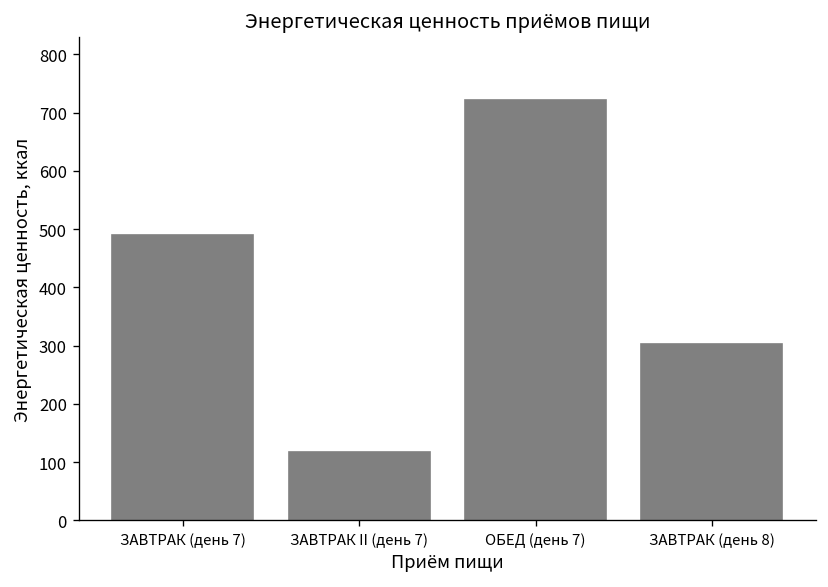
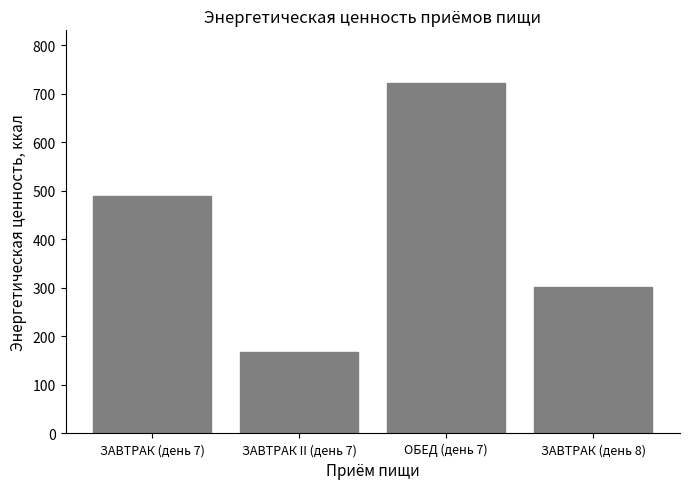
  {
    "ЗАВТРАК (день 7)": 490,
-   "ЗАВТРАК II (день 7)": 120,
+   "ЗАВТРАК II (день 7)": 170,
    "ОБЕД (день 7)": 720,
    "ЗАВТРАК (день 8)": 300
  }
